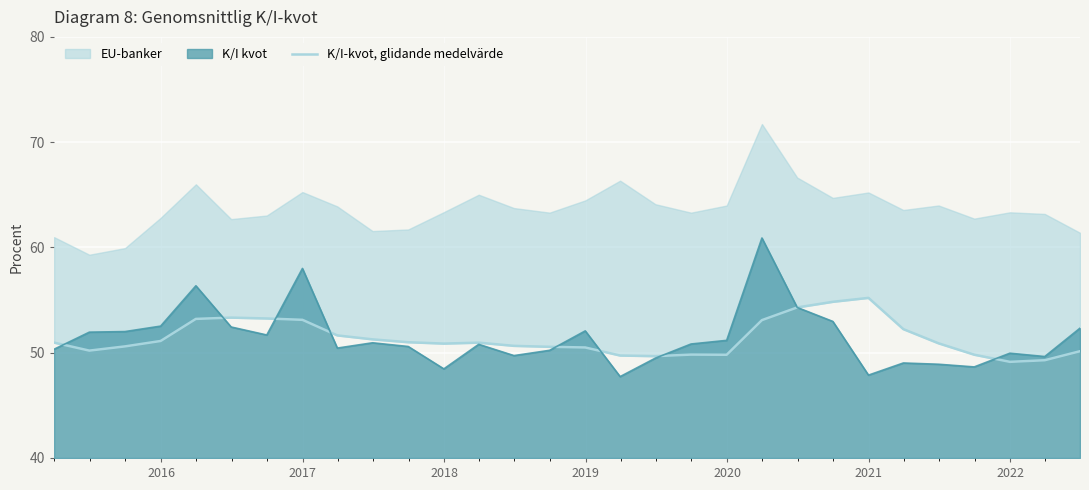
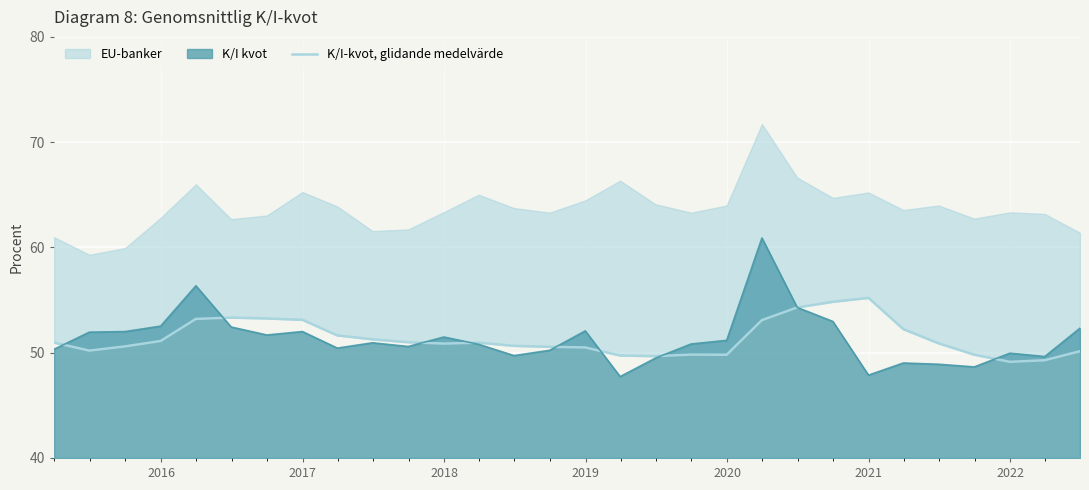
  {
    "K/I kvot": {
      "2016": 52.5,
-     "2017": 58.0,
-     "2018": 48.5,
+     "2017": 52.0,
+     "2018": 51.5,
      "2019": 52.1,
      "2020": 51.2,
      "2021": 47.9,
      "2022": 50.0
    }
  }
